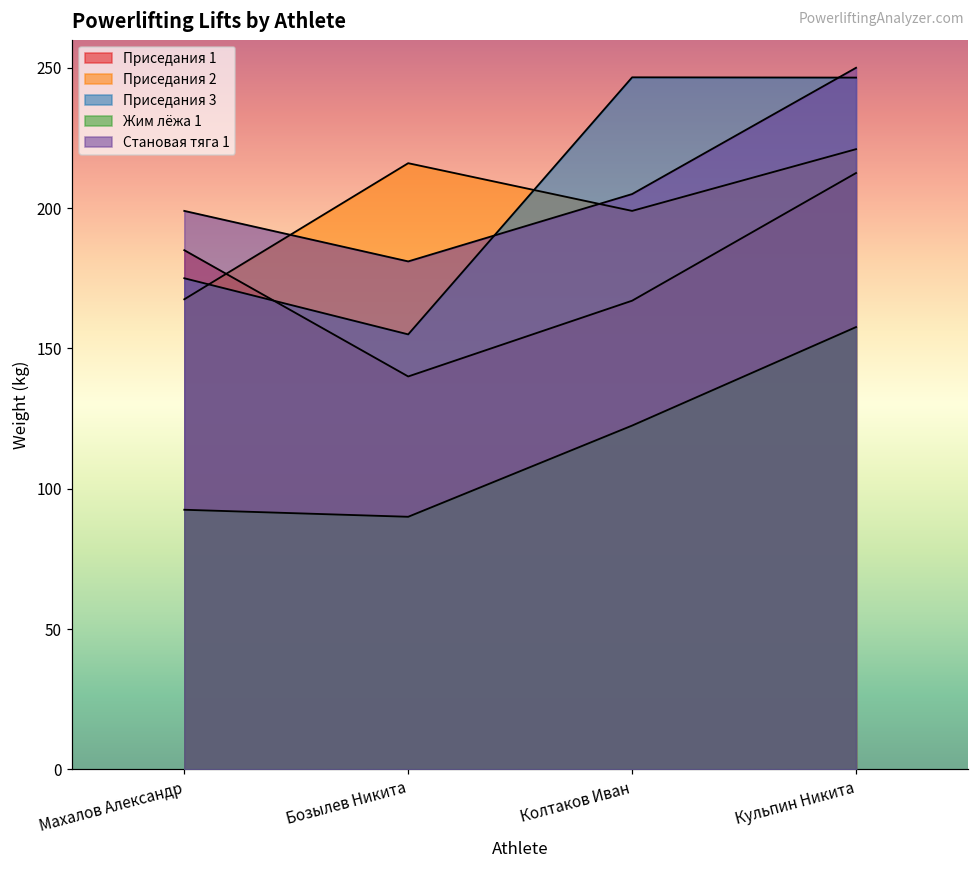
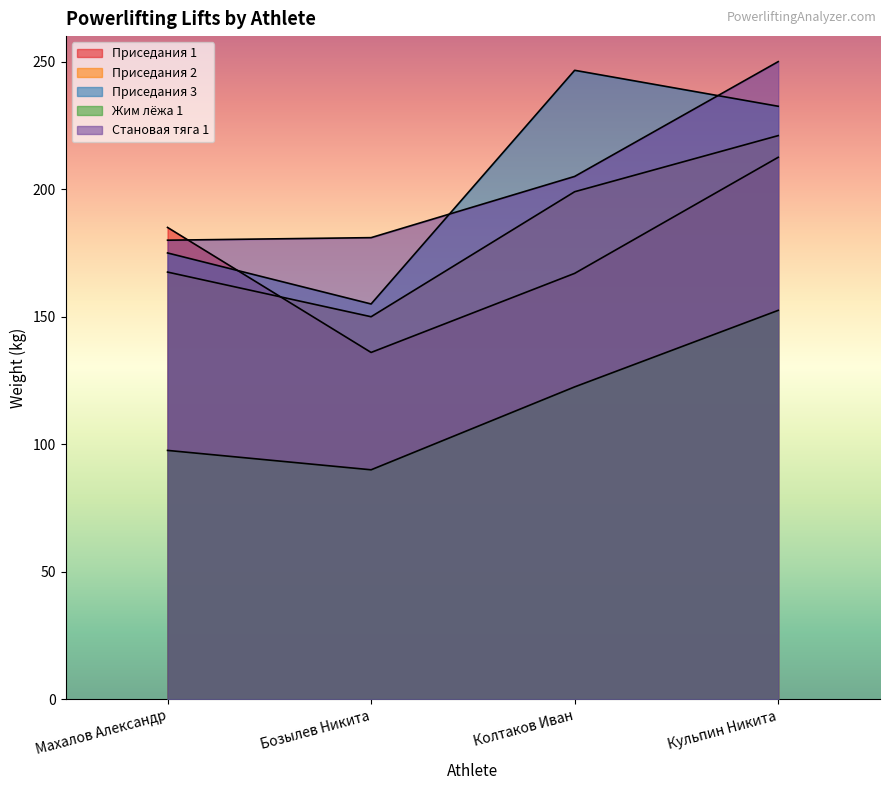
  {
    "Приседания 1": {
      "Махалов Александр": 185,
-     "Бозылев Никита": 140,
+     "Бозылев Никита": 136,
      "Колтаков Иван": 167,
      "Кульпин Никита": 213
    },
    "Приседания 2": {
      "Махалов Александр": 168,
-     "Бозылев Никита": 216,
+     "Бозылев Никита": 150,
      "Колтаков Иван": 199,
      "Кульпин Никита": 221
    },
    "Приседания 3": {
      "Махалов Александр": 175,
      "Бозылев Никита": 155,
      "Колтаков Иван": 247,
-     "Кульпин Никита": 247
+     "Кульпин Никита": 233
    },
    "Жим лёжа 1": {
-     "Махалов Александр": 93,
+     "Махалов Александр": 98,
      "Бозылев Никита": 90,
      "Колтаков Иван": 123,
-     "Кульпин Никита": 158
+     "Кульпин Никита": 153
    },
    "Становая тяга 1": {
-     "Махалов Александр": 199,
+     "Махалов Александр": 180,
      "Бозылев Никита": 181,
      "Колтаков Иван": 205,
      "Кульпин Никита": 250
    }
  }
